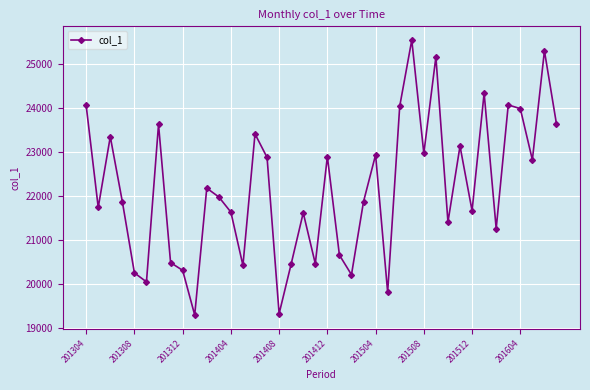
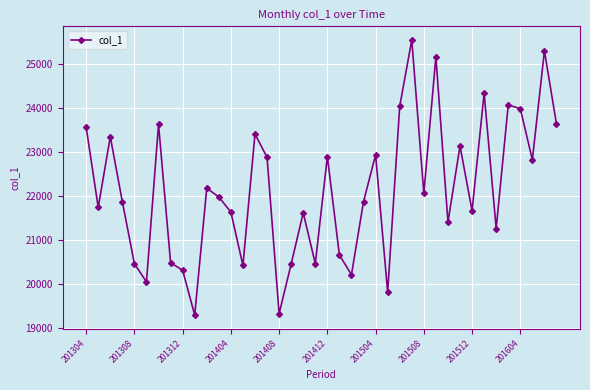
  {
-   "201304": 24100,
-   "201308": 20300,
+   "201304": 23600,
+   "201308": 20500,
    "201312": 20300,
    "201404": 21600,
    "201408": 19300,
    "201412": 22900,
    "201504": 22900,
-   "201508": 23000,
+   "201508": 22100,
    "201512": 21700,
    "201604": 24000
  }
